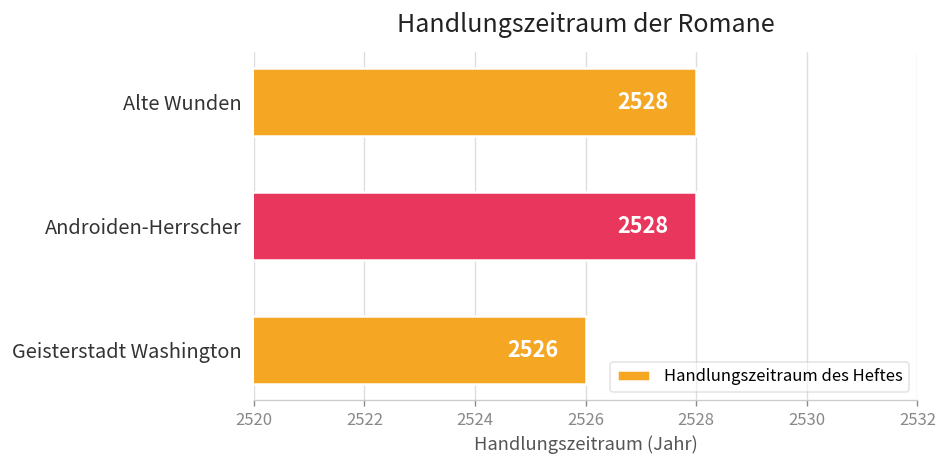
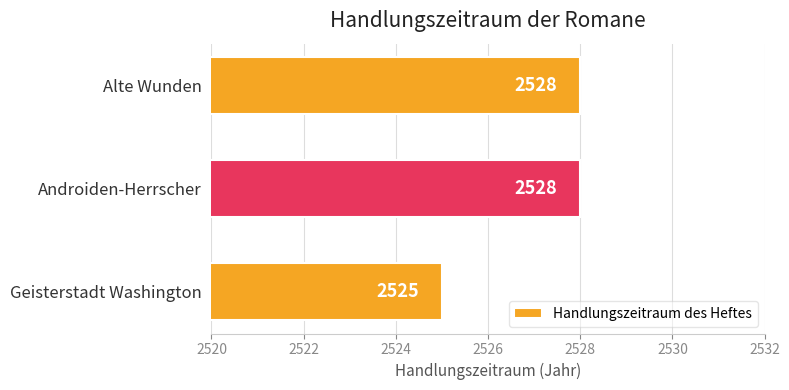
  {
    "Alte Wunden": 2528,
    "Androiden-Herrscher": 2528,
-   "Geisterstadt Washington": 2526
+   "Geisterstadt Washington": 2525
  }
